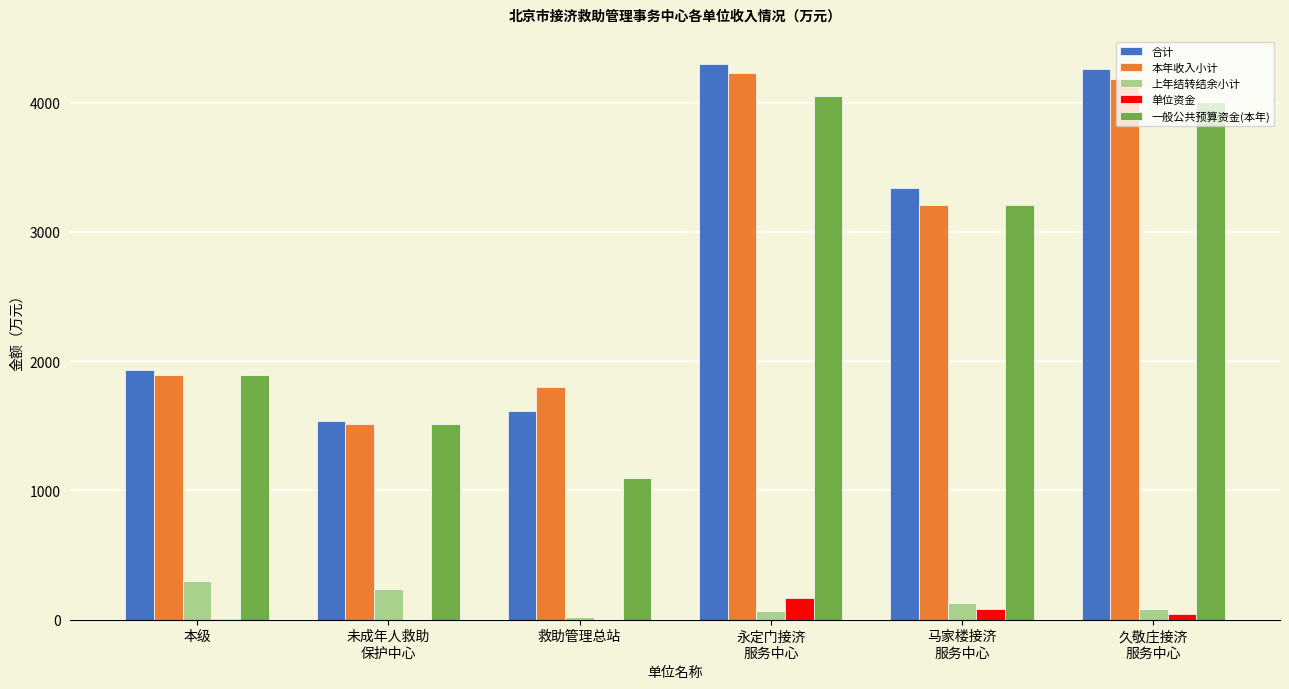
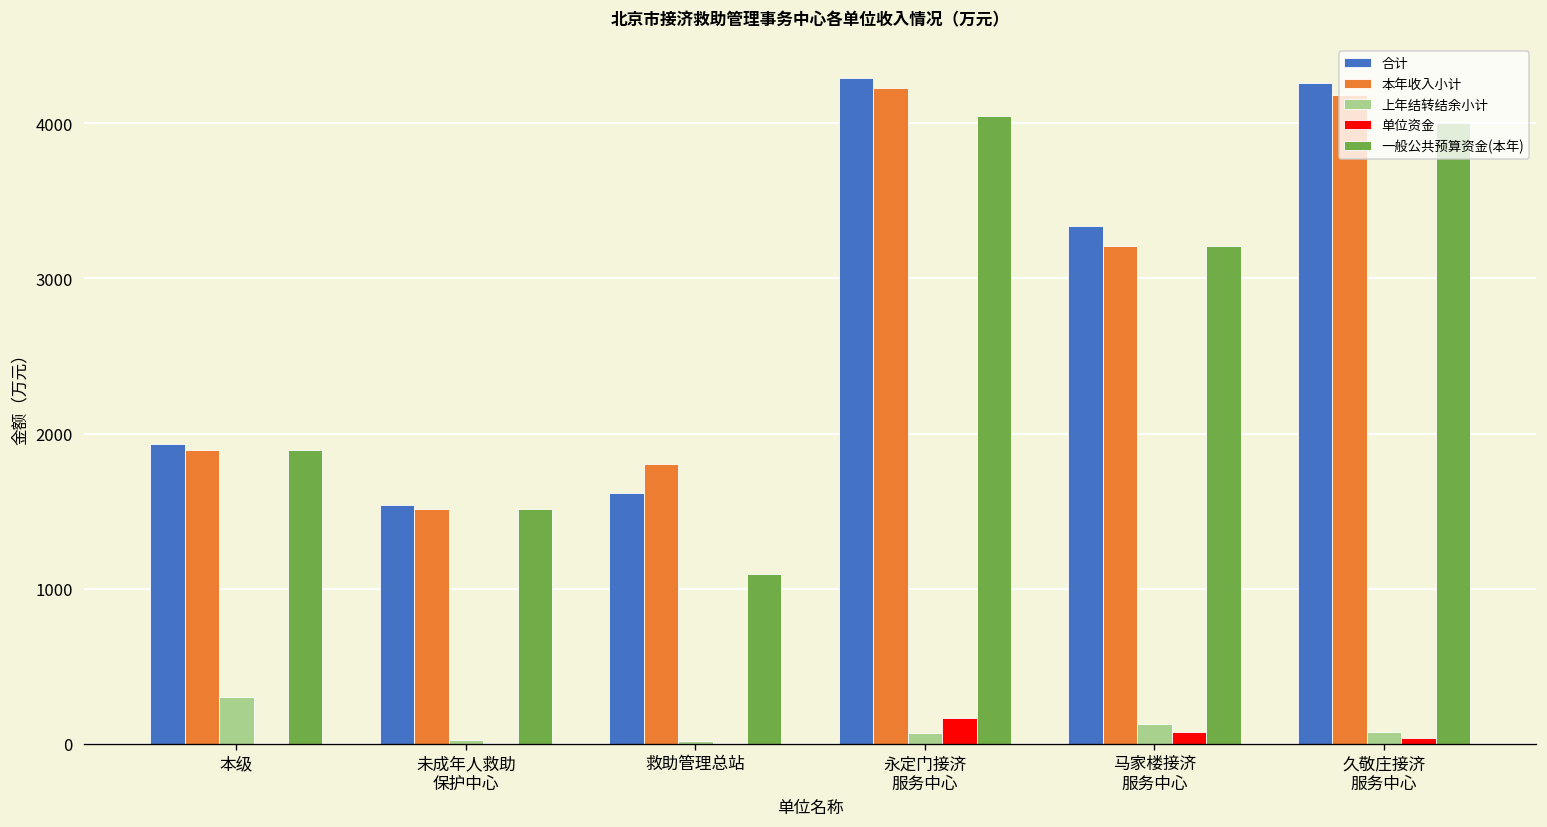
  {
    "合计": {
      "本级": 1930,
      "未成年人救助 保护中心": 1540,
      "救助管理总站": 1620,
      "永定门接济 服务中心": 4300,
      "马家楼接济 服务中心": 3340,
      "久敬庄接济 服务中心": 4260
    },
    "本年收入小计": {
      "本级": 1890,
      "未成年人救助 保护中心": 1510,
      "救助管理总站": 1800,
      "永定门接济 服务中心": 4230,
      "马家楼接济 服务中心": 3210
    },
    "上年结转结余小计": {
      "本级": 300,
-     "未成年人救助 保护中心": 240,
+     "未成年人救助 保护中心": 30,
      "永定门接济 服务中心": 70,
      "马家楼接济 服务中心": 130,
      "久敬庄接济 服务中心": 80
    },
    "单位资金": {
      "永定门接济 服务中心": 170,
      "马家楼接济 服务中心": 80,
      "久敬庄接济 服务中心": 40
    },
    "一般公共预算资金(本年)": {
      "本级": 1890,
      "未成年人救助 保护中心": 1510,
      "救助管理总站": 1100,
      "永定门接济 服务中心": 4050,
      "马家楼接济 服务中心": 3210
    }
  }
